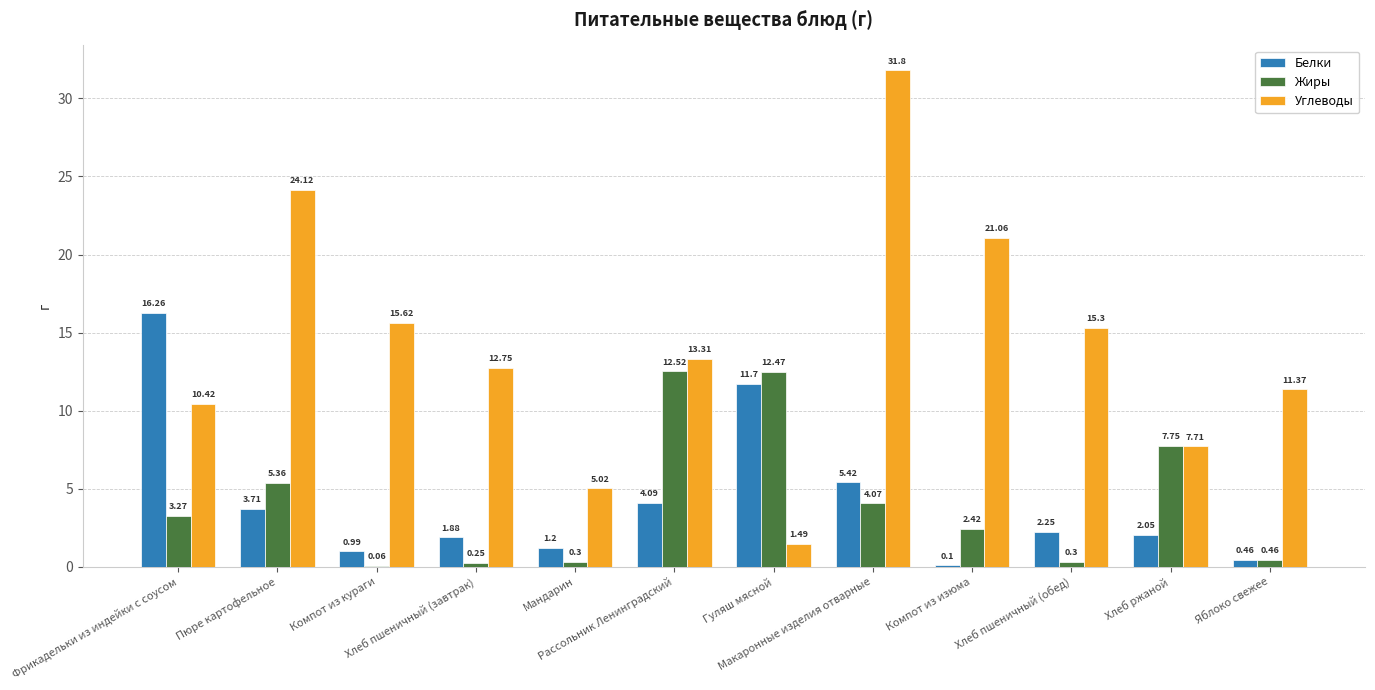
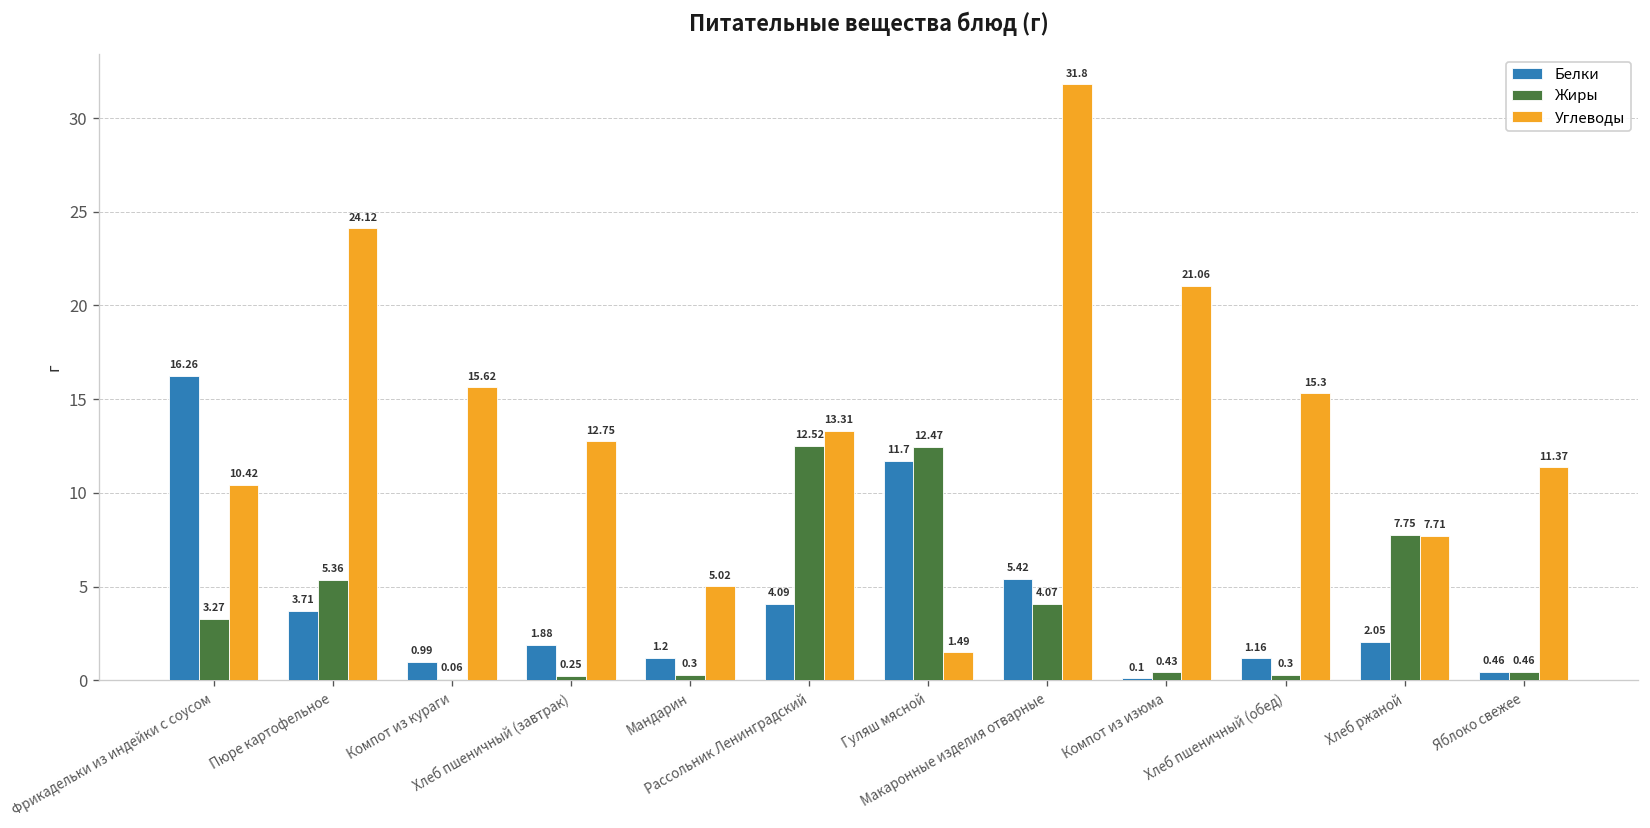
  {
    "Белки": {
      "Фрикадельки из индейки с соусом": 16.26,
      "Пюре картофельное": 3.71,
      "Компот из кураги": 0.99,
      "Хлеб пшеничный (завтрак)": 1.88,
      "Мандарин": 1.2,
      "Рассольник Ленинградский": 4.09,
      "Гуляш мясной": 11.7,
      "Макаронные изделия отварные": 5.42,
      "Компот из изюма": 0.1,
-     "Хлеб пшеничный (обед)": 2.25,
+     "Хлеб пшеничный (обед)": 1.16,
      "Хлеб ржаной": 2.05,
      "Яблоко свежее": 0.46
    },
    "Жиры": {
      "Фрикадельки из индейки с соусом": 3.27,
      "Пюре картофельное": 5.36,
      "Компот из кураги": 0.06,
      "Хлеб пшеничный (завтрак)": 0.25,
      "Мандарин": 0.3,
      "Рассольник Ленинградский": 12.52,
      "Гуляш мясной": 12.47,
      "Макаронные изделия отварные": 4.07,
-     "Компот из изюма": 2.42,
+     "Компот из изюма": 0.43,
      "Хлеб пшеничный (обед)": 0.3,
      "Хлеб ржаной": 7.75,
      "Яблоко свежее": 0.46
    },
    "Углеводы": {
      "Фрикадельки из индейки с соусом": 10.42,
      "Пюре картофельное": 24.12,
      "Компот из кураги": 15.62,
      "Хлеб пшеничный (завтрак)": 12.75,
      "Мандарин": 5.02,
      "Рассольник Ленинградский": 13.31,
      "Гуляш мясной": 1.49,
      "Макаронные изделия отварные": 31.8,
      "Компот из изюма": 21.06,
      "Хлеб пшеничный (обед)": 15.3,
      "Хлеб ржаной": 7.71,
      "Яблоко свежее": 11.37
    }
  }
